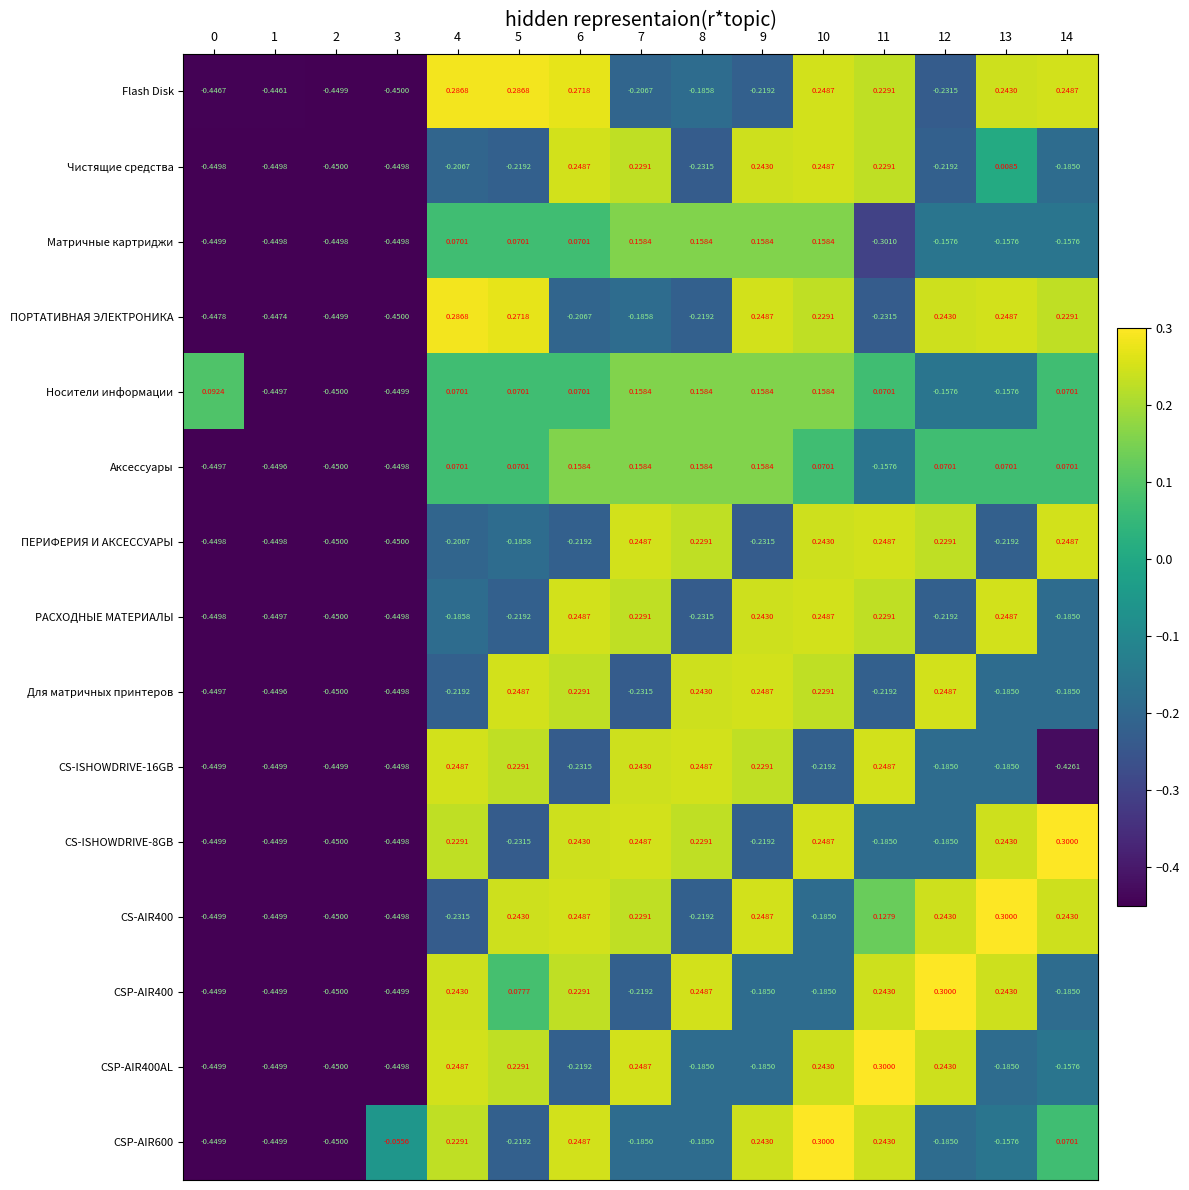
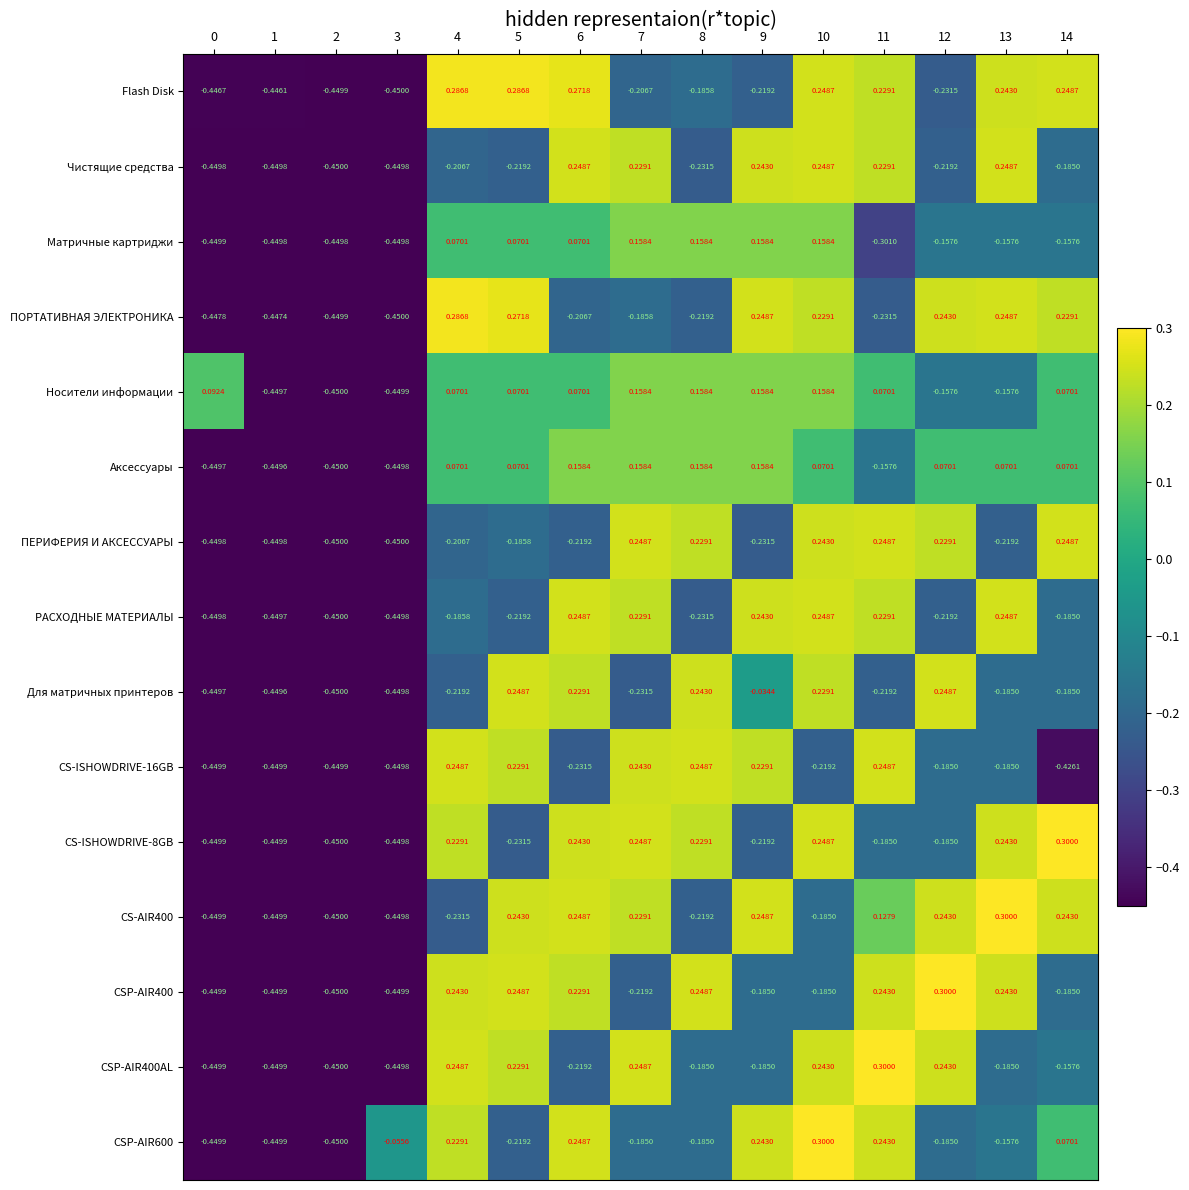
  {
    "Чистящие средства": {
      "0": -0.4498,
      "1": -0.4498,
      "2": -0.4500,
      "3": -0.4498,
      "4": -0.2067,
      "5": -0.2192,
      "6": 0.2487,
      "7": 0.2291,
      "8": -0.2315,
      "9": 0.2430,
      "10": 0.2487,
      "11": 0.2291,
      "12": -0.2192,
-     "13": 0.0085,
+     "13": 0.2487,
      "14": -0.1850
    },
    "Для матричных принтеров": {
      "0": -0.4497,
      "1": -0.4496,
      "2": -0.4500,
      "3": -0.4498,
      "4": -0.2192,
      "5": 0.2487,
      "6": 0.2291,
      "7": -0.2315,
      "8": 0.2430,
-     "9": 0.2487,
+     "9": -0.0344,
      "10": 0.2291,
      "11": -0.2192,
      "12": 0.2487,
      "13": -0.1850,
      "14": -0.1850
    },
    "CSP-AIR400": {
      "0": -0.4499,
      "1": -0.4499,
      "2": -0.4500,
      "3": -0.4499,
      "4": 0.2430,
-     "5": 0.0777,
+     "5": 0.2487,
      "6": 0.2291,
      "7": -0.2192,
      "8": 0.2487,
      "9": -0.1850,
      "10": -0.1850,
      "11": 0.2430,
      "12": 0.3000,
      "13": 0.2430,
      "14": -0.1850
    }
  }
